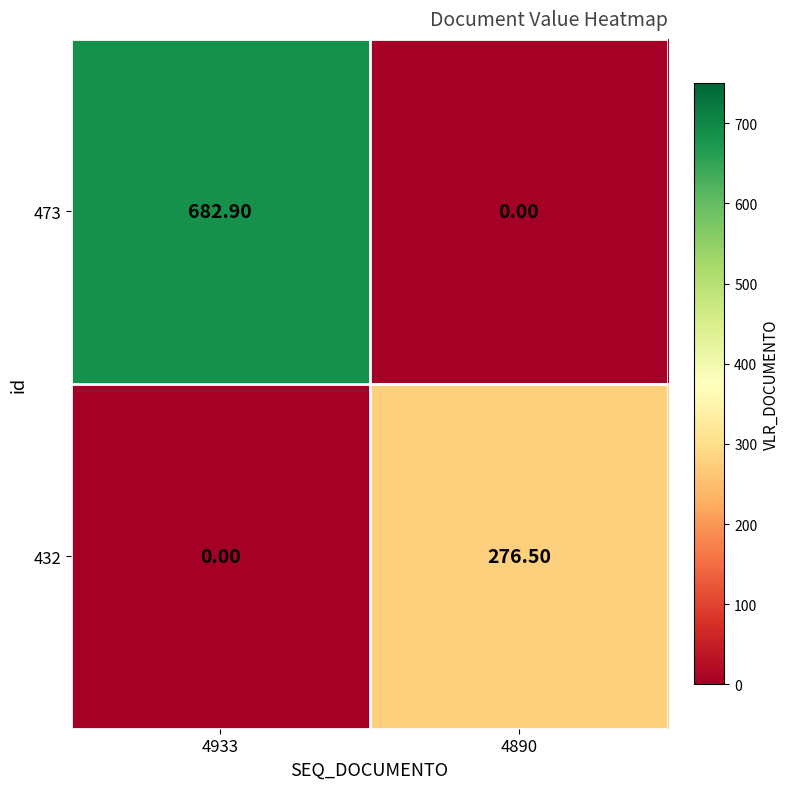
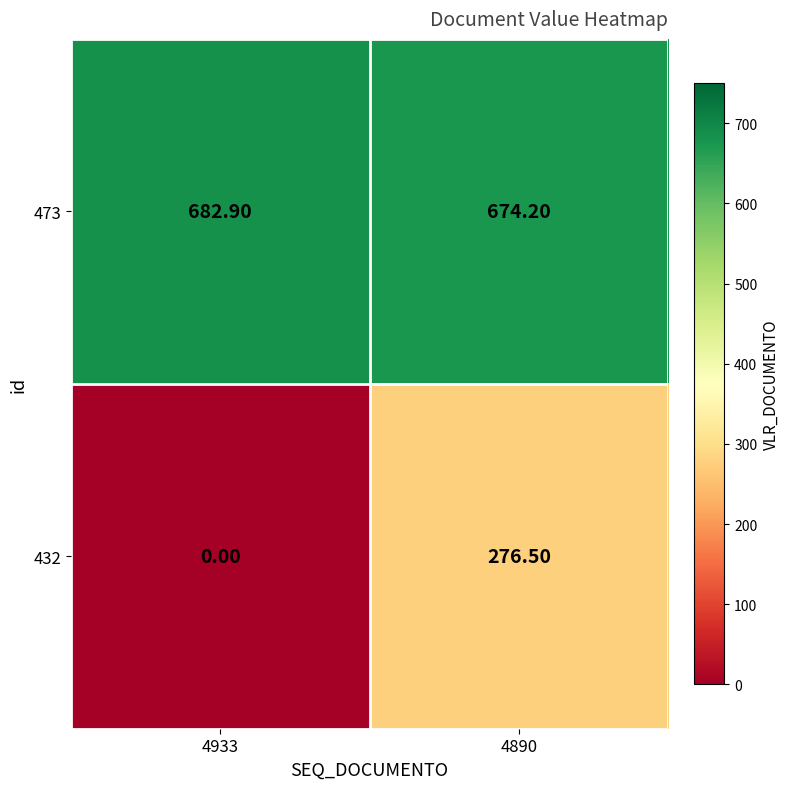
  {
    "473": {
      "4933": 682.90,
-     "4890": 0.00
+     "4890": 674.20
    },
    "432": {
      "4933": 0.00,
      "4890": 276.50
    }
  }
